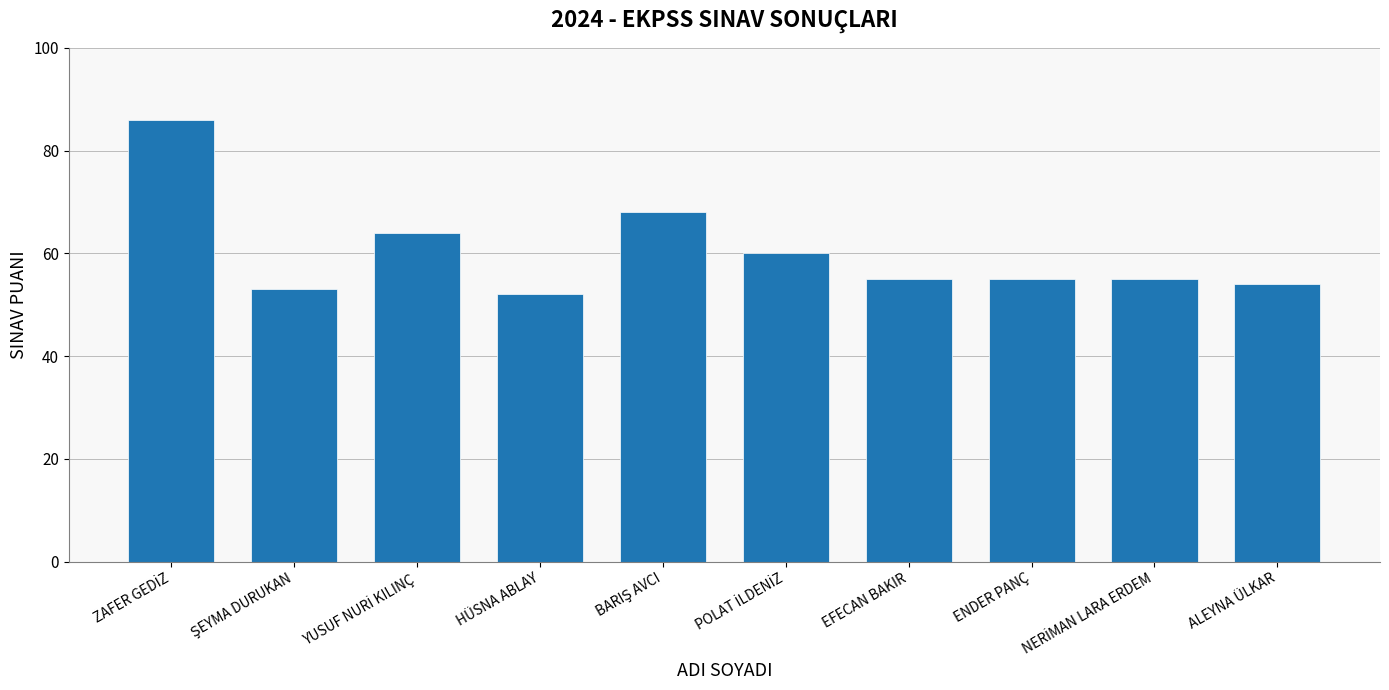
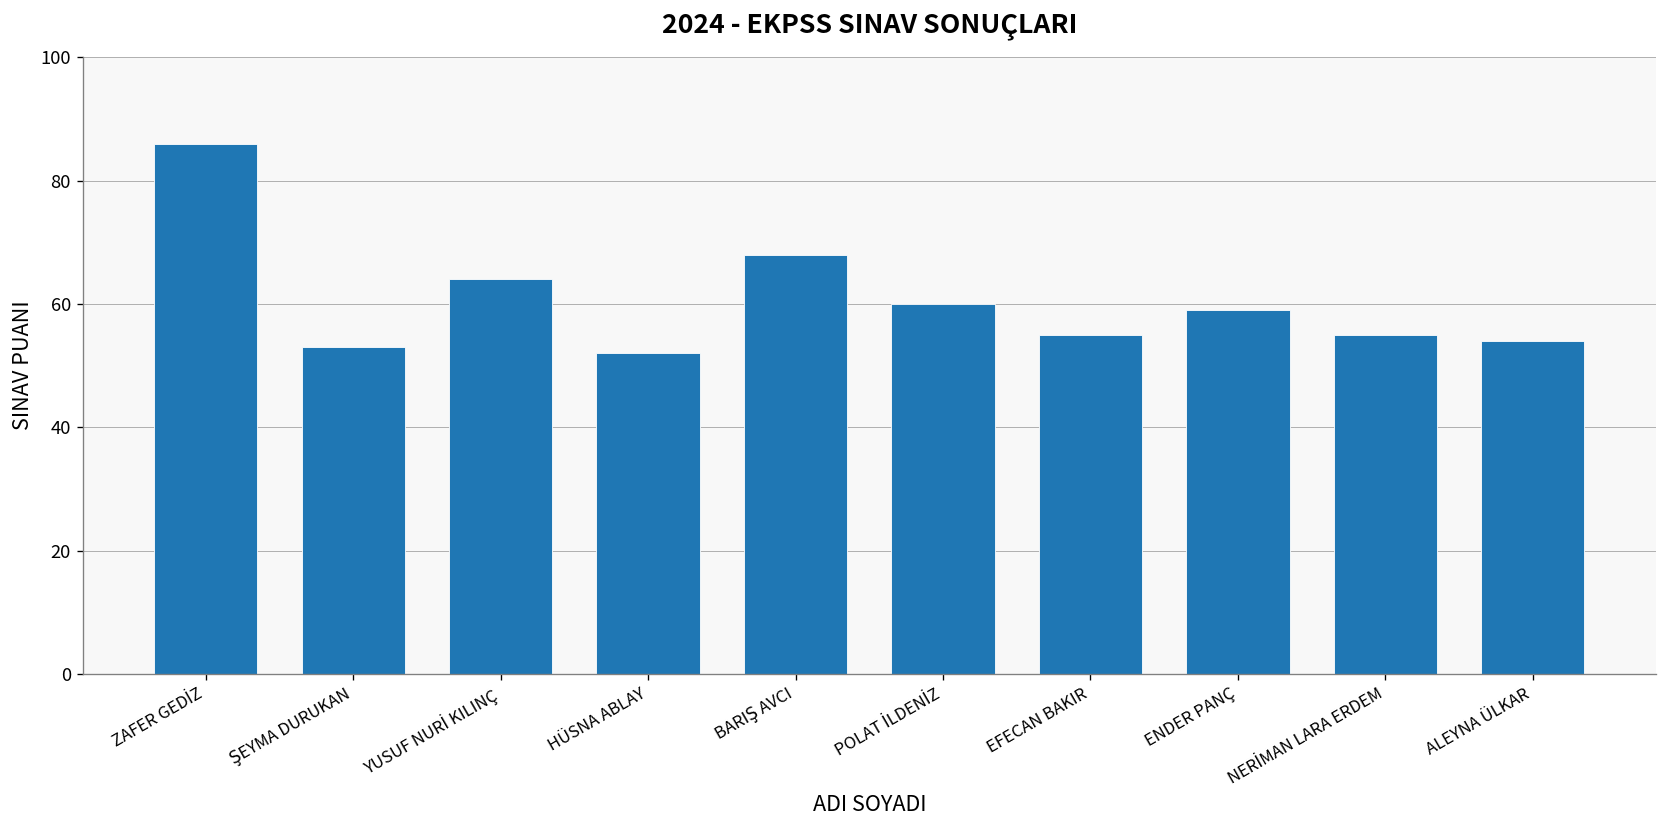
  {
    "ZAFER GEDİZ": 86,
    "ŞEYMA DURUKAN": 53,
    "YUSUF NURİ KILINÇ": 64,
    "HÜSNA ABLAY": 52,
    "BARIŞ AVCI": 68,
    "POLAT İLDENİZ": 60,
    "EFECAN BAKIR": 55,
-   "ENDER PANÇ": 55,
+   "ENDER PANÇ": 59,
    "NERİMAN LARA ERDEM": 55,
    "ALEYNA ÜLKAR": 54
  }
